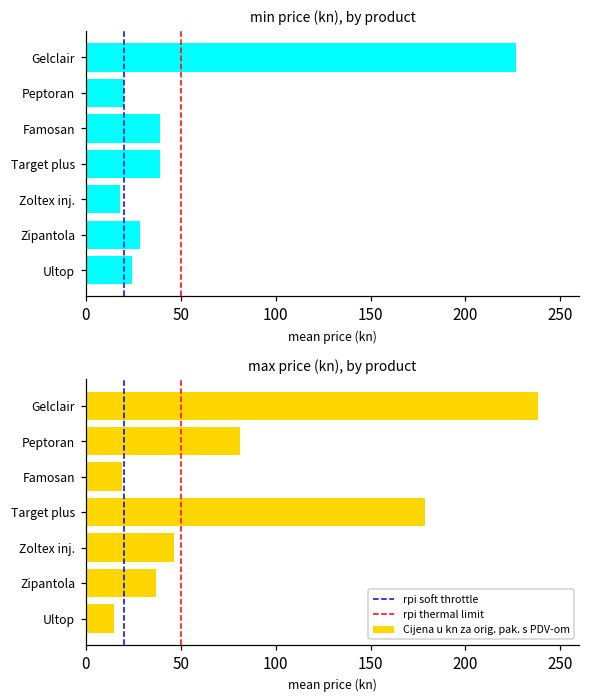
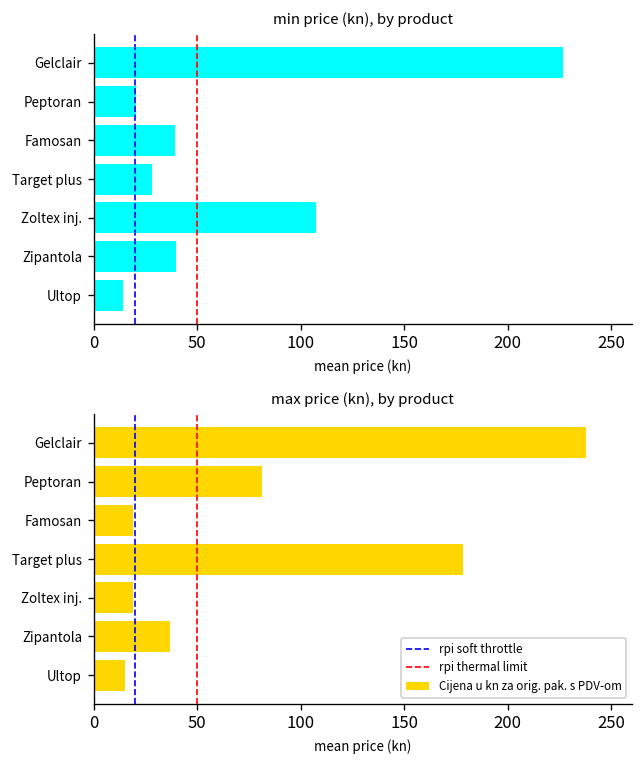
  {
    "min price (kn), by product": {
      "Gelclair": 227,
      "Peptoran": 20,
      "Famosan": 39,
-     "Target plus": 39,
-     "Zoltex inj.": 18,
-     "Zipantola": 28,
-     "Ultop": 24
+     "Target plus": 28,
+     "Zoltex inj.": 107,
+     "Zipantola": 40,
+     "Ultop": 14
    },
    "max price (kn), by product": {
      "Gelclair": 238,
      "Peptoran": 81,
      "Famosan": 19,
      "Target plus": 179,
-     "Zoltex inj.": 46,
+     "Zoltex inj.": 19,
      "Zipantola": 37,
      "Ultop": 15
    }
  }
